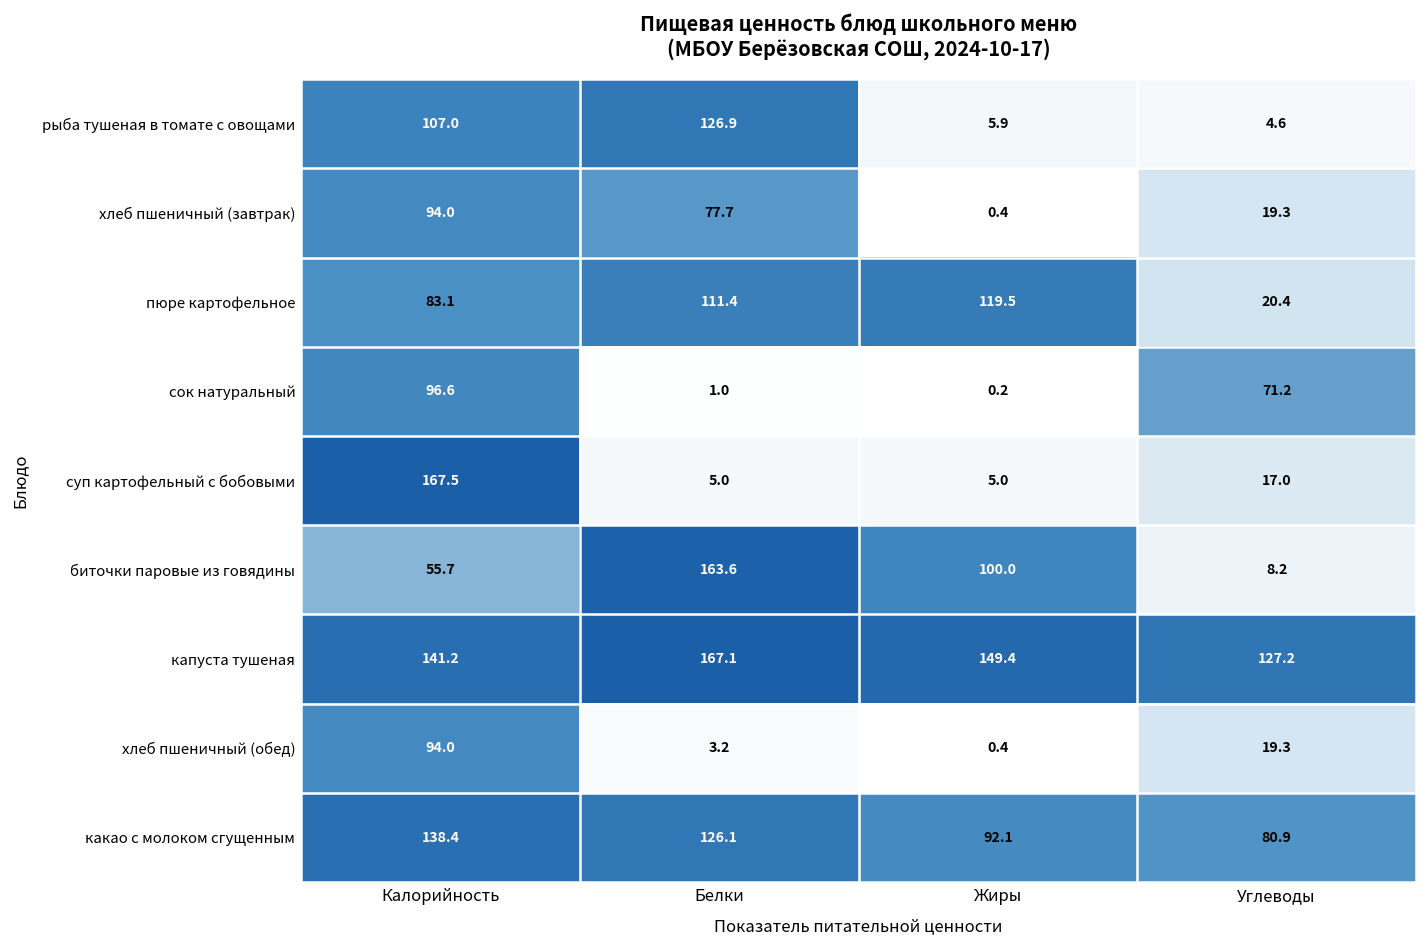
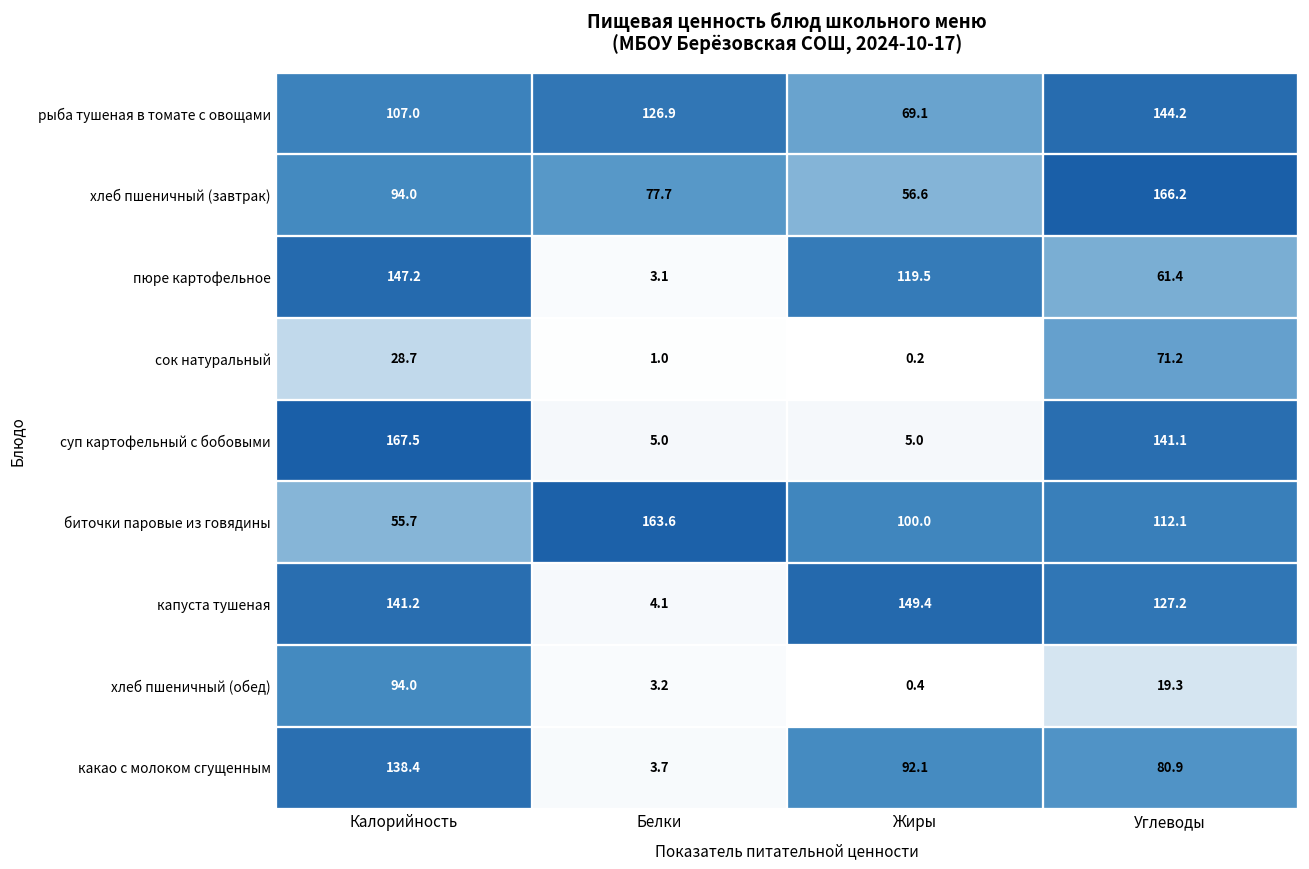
  {
    "рыба тушеная в томате с овощами": {
      "Калорийность": 107.0,
      "Белки": 126.9,
-     "Жиры": 5.9,
-     "Углеводы": 4.6
+     "Жиры": 69.1,
+     "Углеводы": 144.2
    },
    "хлеб пшеничный (завтрак)": {
      "Калорийность": 94.0,
      "Белки": 77.7,
-     "Жиры": 0.4,
-     "Углеводы": 19.3
+     "Жиры": 56.6,
+     "Углеводы": 166.2
    },
    "пюре картофельное": {
-     "Калорийность": 83.1,
-     "Белки": 111.4,
+     "Калорийность": 147.2,
+     "Белки": 3.1,
      "Жиры": 119.5,
-     "Углеводы": 20.4
+     "Углеводы": 61.4
    },
    "сок натуральный": {
-     "Калорийность": 96.6,
+     "Калорийность": 28.7,
      "Белки": 1.0,
      "Жиры": 0.2,
      "Углеводы": 71.2
    },
    "суп картофельный с бобовыми": {
      "Калорийность": 167.5,
      "Белки": 5.0,
      "Жиры": 5.0,
-     "Углеводы": 17.0
+     "Углеводы": 141.1
    },
    "биточки паровые из говядины": {
      "Калорийность": 55.7,
      "Белки": 163.6,
      "Жиры": 100.0,
-     "Углеводы": 8.2
+     "Углеводы": 112.1
    },
    "капуста тушеная": {
      "Калорийность": 141.2,
-     "Белки": 167.1,
+     "Белки": 4.1,
      "Жиры": 149.4,
      "Углеводы": 127.2
    },
    "хлеб пшеничный (обед)": {
      "Калорийность": 94.0,
      "Белки": 3.2,
      "Жиры": 0.4,
      "Углеводы": 19.3
    },
    "какао с молоком сгущенным": {
      "Калорийность": 138.4,
-     "Белки": 126.1,
+     "Белки": 3.7,
      "Жиры": 92.1,
      "Углеводы": 80.9
    }
  }
